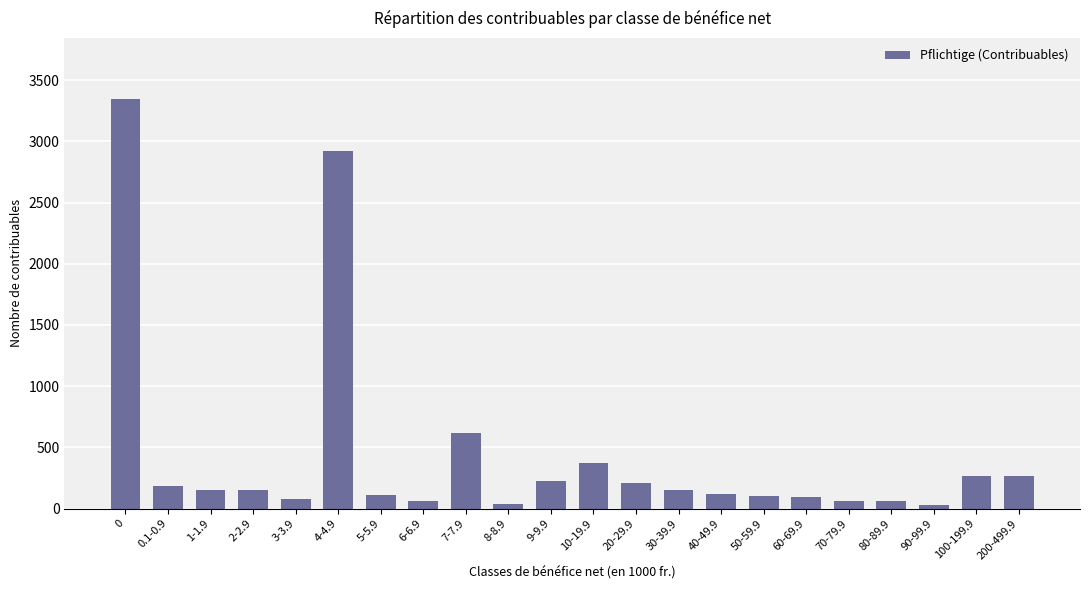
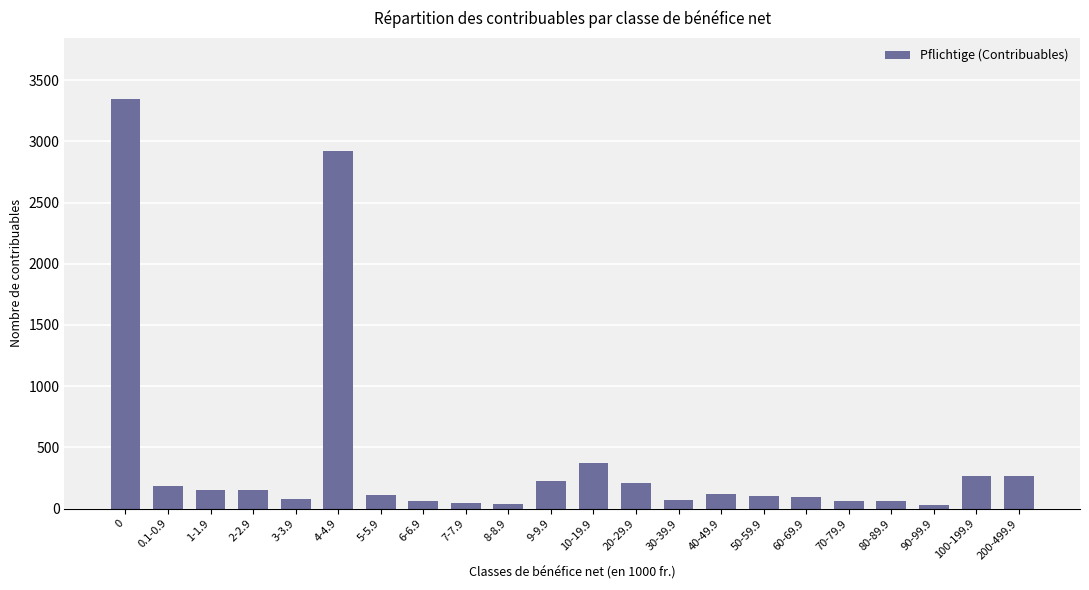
  {
    "0": 3340,
    "0.1-0.9": 180,
    "1-1.9": 160,
    "2-2.9": 150,
    "3-3.9": 80,
    "4-4.9": 2920,
    "5-5.9": 110,
    "6-6.9": 60,
-   "7-7.9": 610,
+   "7-7.9": 40,
    "8-8.9": 40,
    "9-9.9": 230,
    "10-19.9": 370,
    "20-29.9": 210,
-   "30-39.9": 150,
+   "30-39.9": 70,
    "40-49.9": 120,
    "50-59.9": 100,
    "60-69.9": 90,
    "70-79.9": 60,
    "80-89.9": 60,
    "90-99.9": 30,
    "100-199.9": 270,
    "200-499.9": 260
  }
